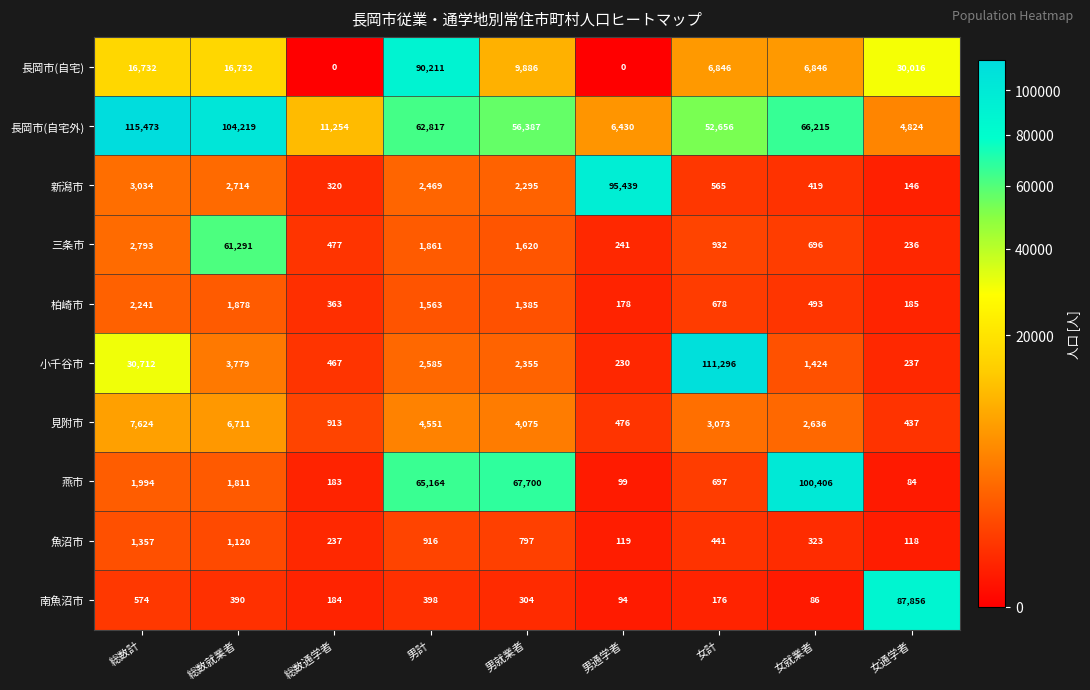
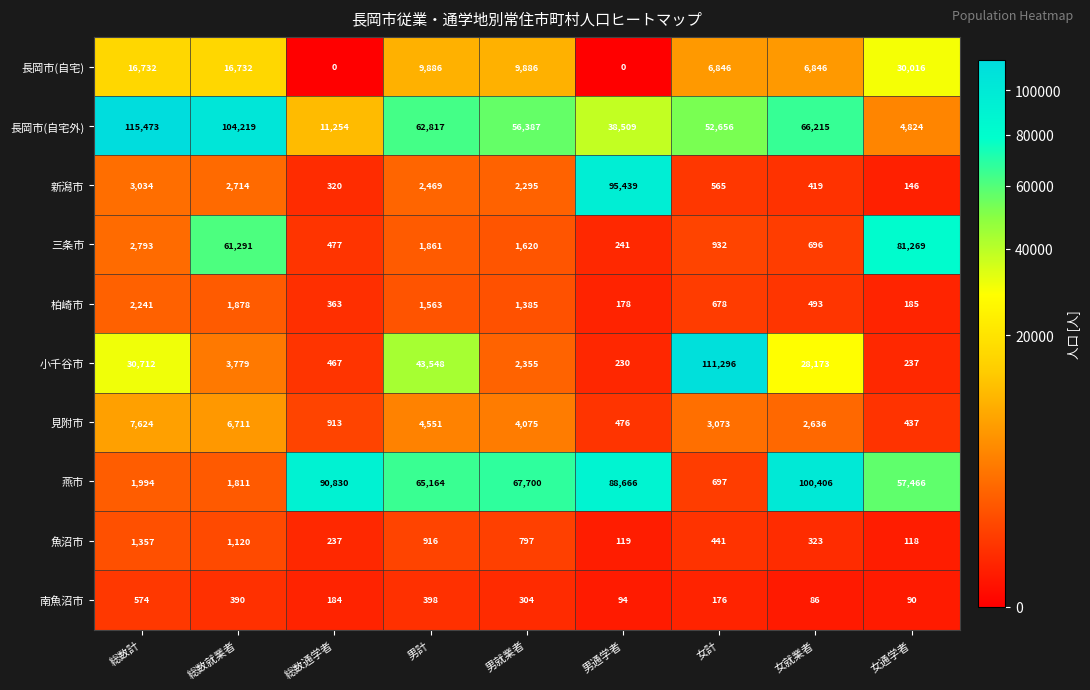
  {
    "長岡市(自宅)": {
      "総数計": "16,732",
      "総数就業者": "16,732",
      "総数通学者": "0",
-     "男計": "90,211",
+     "男計": "9,886",
      "男就業者": "9,886",
      "男通学者": "0",
      "女計": "6,846",
      "女就業者": "6,846",
      "女通学者": "30,016"
    },
    "長岡市(自宅外)": {
      "総数計": "115,473",
      "総数就業者": "104,219",
      "総数通学者": "11,254",
      "男計": "62,817",
      "男就業者": "56,387",
-     "男通学者": "6,430",
+     "男通学者": "38,509",
      "女計": "52,656",
      "女就業者": "66,215",
      "女通学者": "4,824"
    },
    "新潟市": {
      "総数計": "3,034",
      "総数就業者": "2,714",
      "総数通学者": "320",
      "男計": "2,469",
      "男就業者": "2,295",
      "男通学者": "95,439",
      "女計": "565",
      "女就業者": "419",
      "女通学者": "146"
    },
    "三条市": {
      "総数計": "2,793",
      "総数就業者": "61,291",
      "総数通学者": "477",
      "男計": "1,861",
      "男就業者": "1,620",
      "男通学者": "241",
      "女計": "932",
      "女就業者": "696",
-     "女通学者": "236"
+     "女通学者": "81,269"
    },
    "柏崎市": {
      "総数計": "2,241",
      "総数就業者": "1,878",
      "総数通学者": "363",
      "男計": "1,563",
      "男就業者": "1,385",
      "男通学者": "178",
      "女計": "678",
      "女就業者": "493",
      "女通学者": "185"
    },
    "小千谷市": {
      "総数計": "30,712",
      "総数就業者": "3,779",
      "総数通学者": "467",
-     "男計": "2,585",
+     "男計": "43,548",
      "男就業者": "2,355",
      "男通学者": "230",
      "女計": "111,296",
-     "女就業者": "1,424",
+     "女就業者": "28,173",
      "女通学者": "237"
    },
    "見附市": {
      "総数計": "7,624",
      "総数就業者": "6,711",
      "総数通学者": "913",
      "男計": "4,551",
      "男就業者": "4,075",
      "男通学者": "476",
      "女計": "3,073",
      "女就業者": "2,636",
      "女通学者": "437"
    },
    "燕市": {
      "総数計": "1,994",
      "総数就業者": "1,811",
-     "総数通学者": "183",
+     "総数通学者": "90,830",
      "男計": "65,164",
      "男就業者": "67,700",
-     "男通学者": "99",
+     "男通学者": "88,666",
      "女計": "697",
      "女就業者": "100,406",
-     "女通学者": "84"
+     "女通学者": "57,466"
    },
    "魚沼市": {
      "総数計": "1,357",
      "総数就業者": "1,120",
      "総数通学者": "237",
      "男計": "916",
      "男就業者": "797",
      "男通学者": "119",
      "女計": "441",
      "女就業者": "323",
      "女通学者": "118"
    },
    "南魚沼市": {
      "総数計": "574",
      "総数就業者": "390",
      "総数通学者": "184",
      "男計": "398",
      "男就業者": "304",
      "男通学者": "94",
      "女計": "176",
      "女就業者": "86",
-     "女通学者": "87,856"
+     "女通学者": "90"
    }
  }
